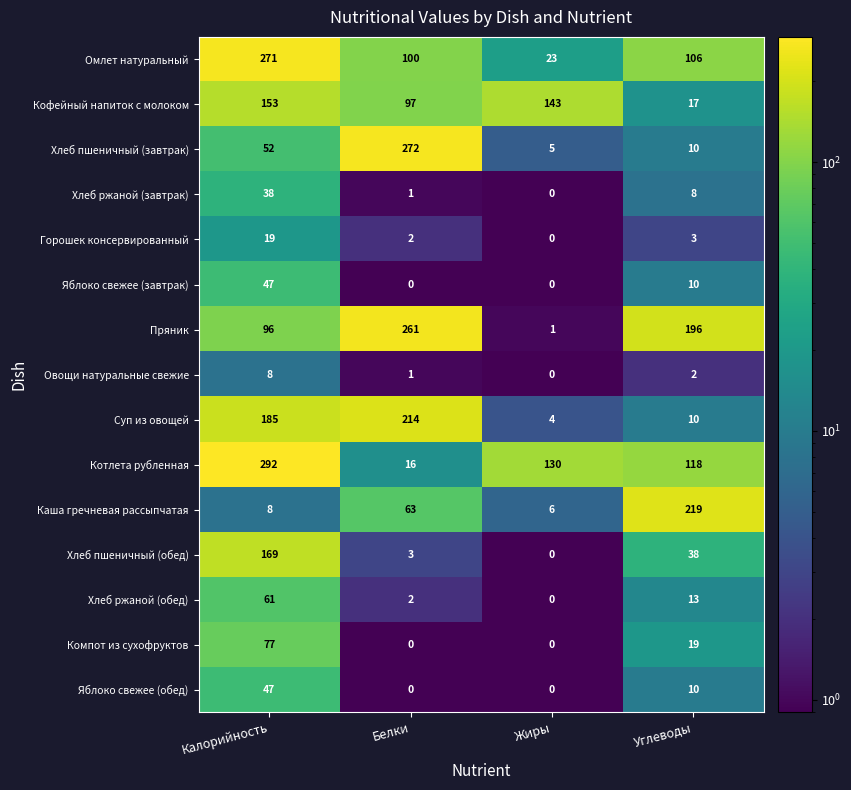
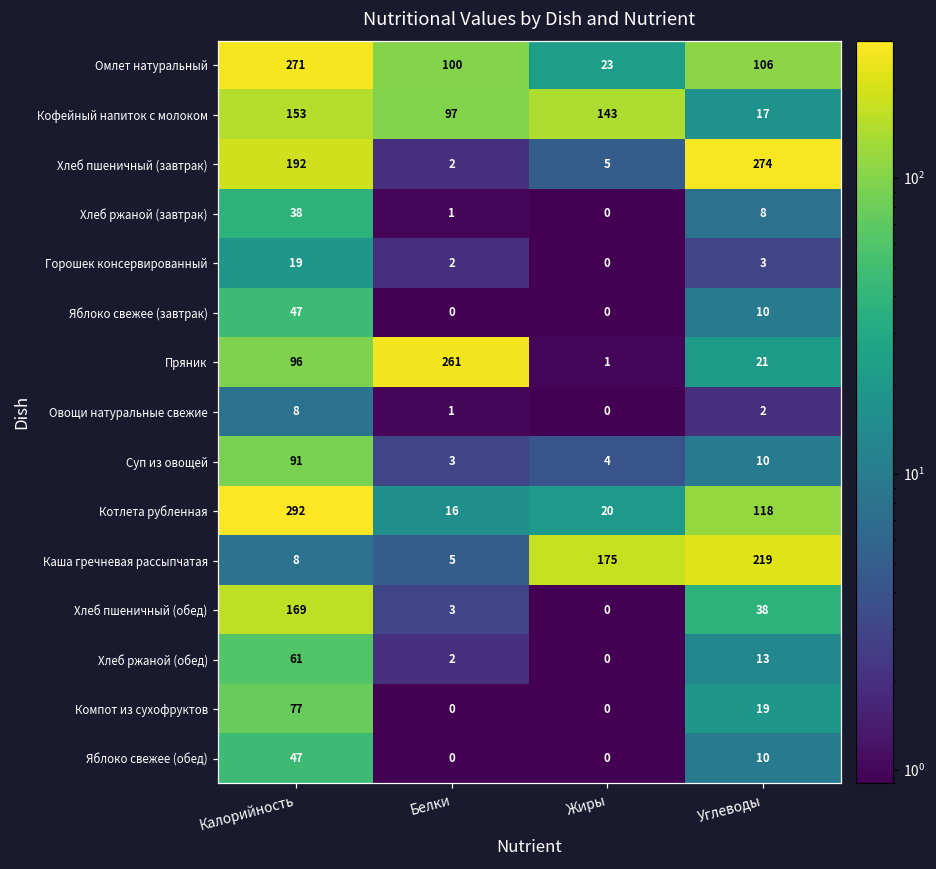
  {
    "Омлет натуральный": {
      "Калорийность": 271,
      "Белки": 100,
      "Жиры": 23,
      "Углеводы": 106
    },
    "Кофейный напиток с молоком": {
      "Калорийность": 153,
      "Белки": 97,
      "Жиры": 143,
      "Углеводы": 17
    },
    "Хлеб пшеничный (завтрак)": {
-     "Калорийность": 52,
-     "Белки": 272,
+     "Калорийность": 192,
+     "Белки": 2,
      "Жиры": 5,
-     "Углеводы": 10
+     "Углеводы": 274
    },
    "Хлеб ржаной (завтрак)": {
      "Калорийность": 38,
      "Белки": 1,
      "Жиры": 0,
      "Углеводы": 8
    },
    "Горошек консервированный": {
      "Калорийность": 19,
      "Белки": 2,
      "Жиры": 0,
      "Углеводы": 3
    },
    "Яблоко свежее (завтрак)": {
      "Калорийность": 47,
      "Белки": 0,
      "Жиры": 0,
      "Углеводы": 10
    },
    "Пряник": {
      "Калорийность": 96,
      "Белки": 261,
      "Жиры": 1,
-     "Углеводы": 196
+     "Углеводы": 21
    },
    "Овощи натуральные свежие": {
      "Калорийность": 8,
      "Белки": 1,
      "Жиры": 0,
      "Углеводы": 2
    },
    "Суп из овощей": {
-     "Калорийность": 185,
-     "Белки": 214,
+     "Калорийность": 91,
+     "Белки": 3,
      "Жиры": 4,
      "Углеводы": 10
    },
    "Котлета рубленная": {
      "Калорийность": 292,
      "Белки": 16,
-     "Жиры": 130,
+     "Жиры": 20,
      "Углеводы": 118
    },
    "Каша гречневая рассыпчатая": {
      "Калорийность": 8,
-     "Белки": 63,
-     "Жиры": 6,
+     "Белки": 5,
+     "Жиры": 175,
      "Углеводы": 219
    },
    "Хлеб пшеничный (обед)": {
      "Калорийность": 169,
      "Белки": 3,
      "Жиры": 0,
      "Углеводы": 38
    },
    "Хлеб ржаной (обед)": {
      "Калорийность": 61,
      "Белки": 2,
      "Жиры": 0,
      "Углеводы": 13
    },
    "Компот из сухофруктов": {
      "Калорийность": 77,
      "Белки": 0,
      "Жиры": 0,
      "Углеводы": 19
    },
    "Яблоко свежее (обед)": {
      "Калорийность": 47,
      "Белки": 0,
      "Жиры": 0,
      "Углеводы": 10
    }
  }
